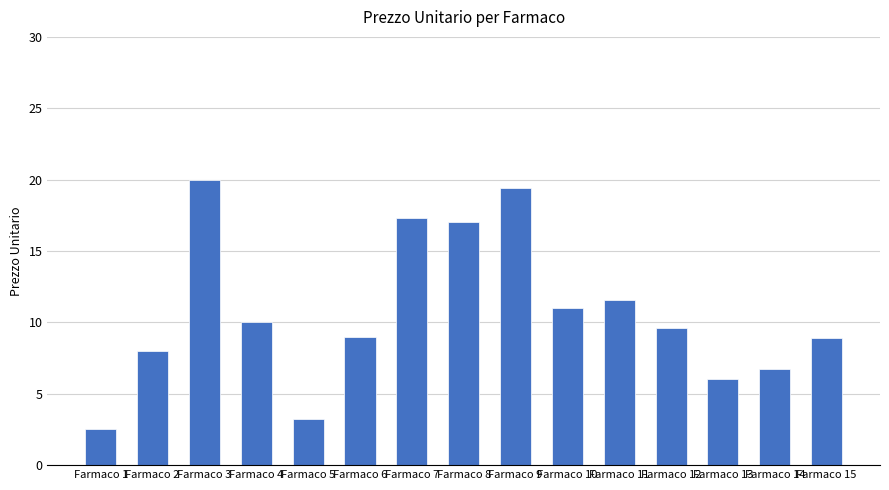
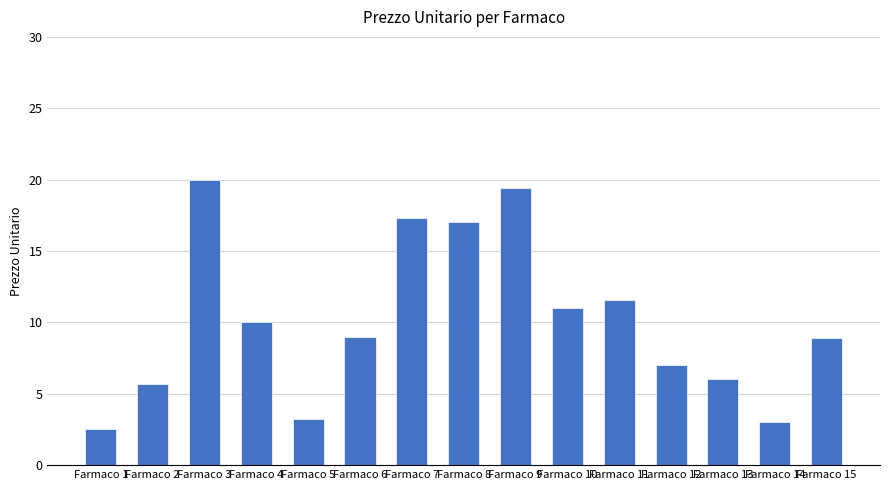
  {
    "Farmaco 1": 2.5,
-   "Farmaco 2": 8.0,
+   "Farmaco 2": 5.7,
    "Farmaco 3": 20.0,
    "Farmaco 4": 10.0,
    "Farmaco 5": 3.2,
    "Farmaco 6": 9.0,
    "Farmaco 7": 17.3,
    "Farmaco 8": 17.0,
    "Farmaco 9": 19.4,
    "Farmaco 10": 11.0,
    "Farmaco 11": 11.5,
-   "Farmaco 12": 9.6,
+   "Farmaco 12": 7.0,
    "Farmaco 13": 6.0,
-   "Farmaco 14": 6.7,
+   "Farmaco 14": 3.0,
    "Farmaco 15": 8.9
  }
